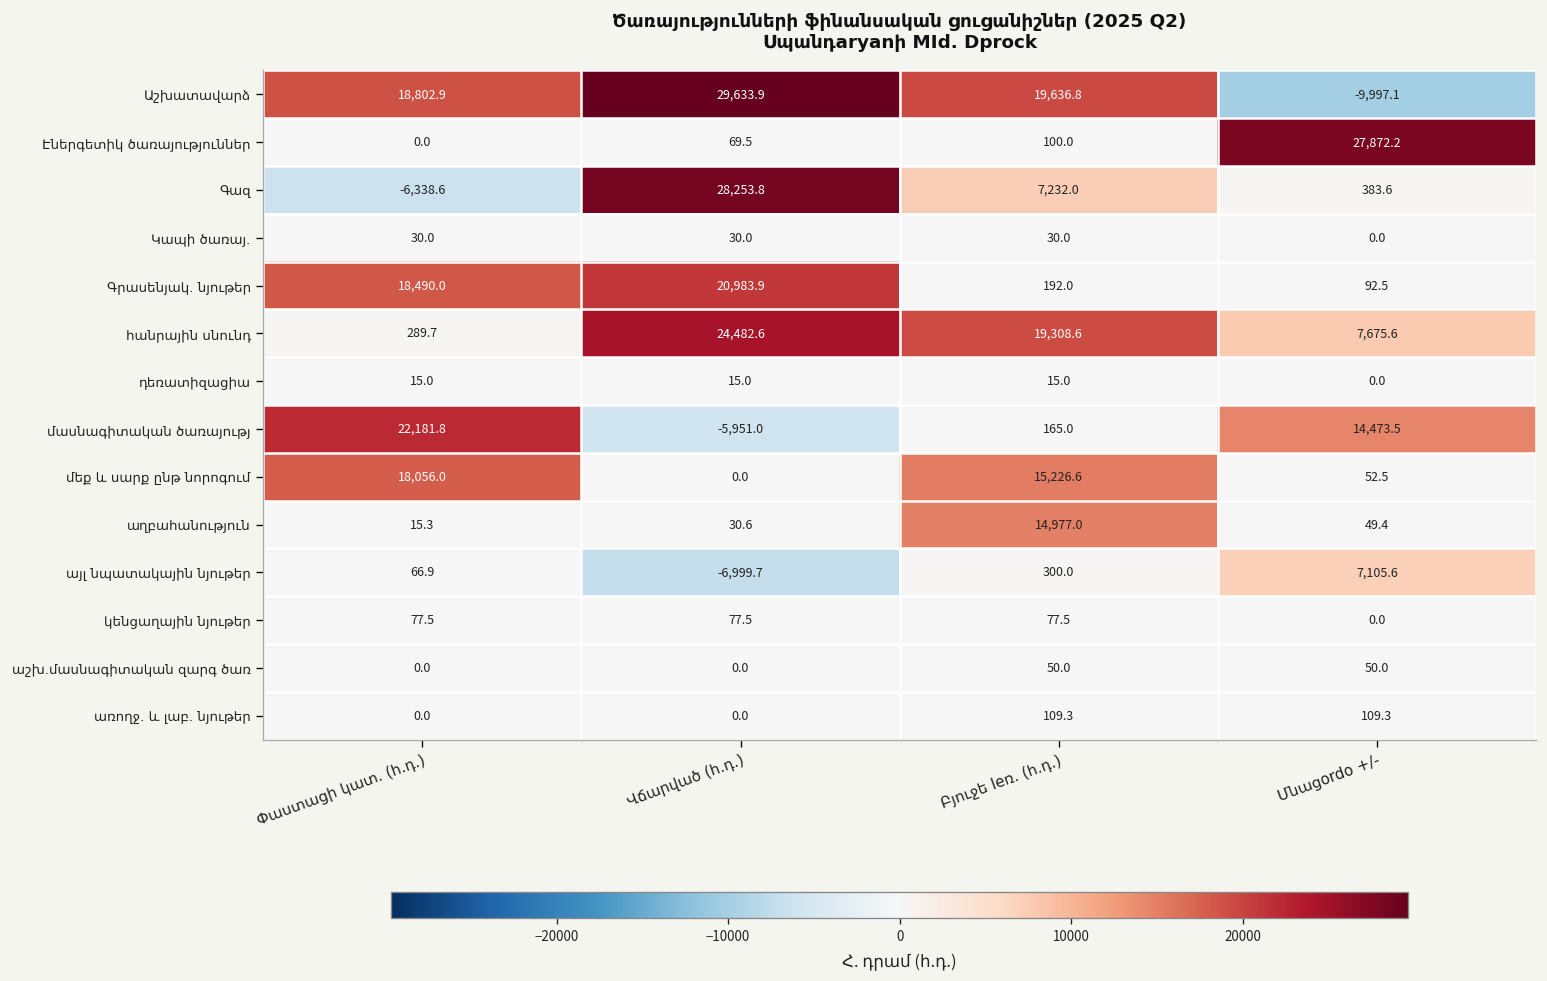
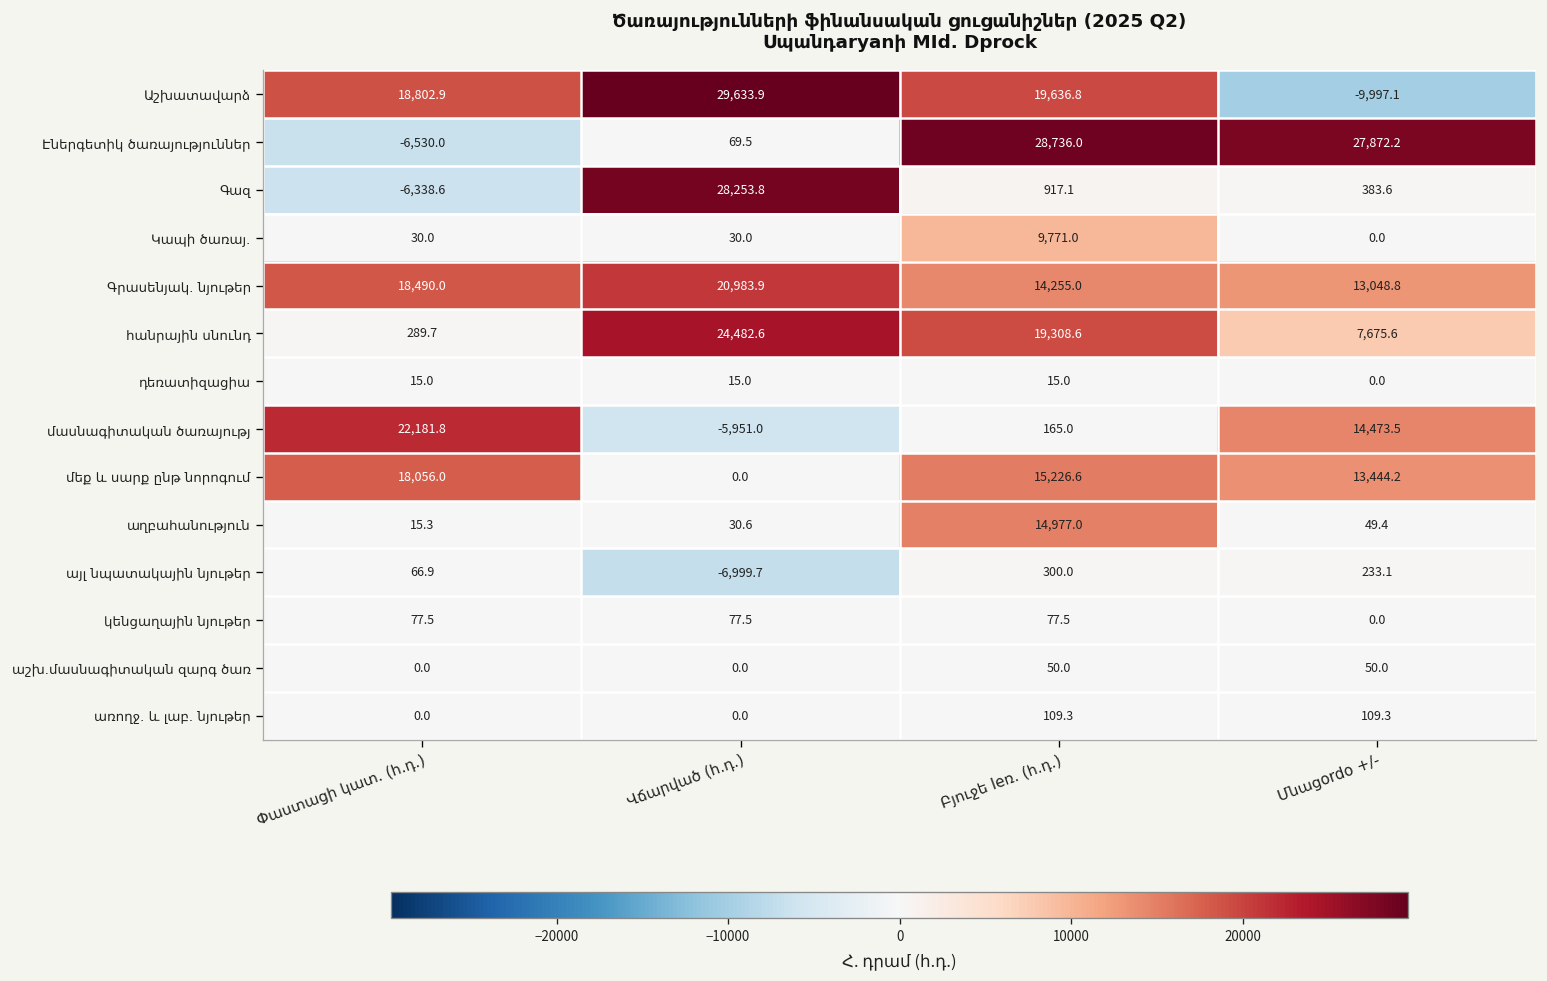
  {
    "Աշխատավարձ": {
      "Փաստացի կատ. (հ.դ.)": "18,802.9",
      "Վճարված (հ.դ.)": "29,633.9",
      "Բյուջե Ieռ. (հ.դ.)": "19,636.8",
      "Մնացordo +/-": "-9,997.1"
    },
    "Էներգետիկ ծառայություններ": {
-     "Փաստացի կատ. (հ.դ.)": "0.0",
+     "Փաստացի կատ. (հ.դ.)": "-6,530.0",
      "Վճարված (հ.դ.)": "69.5",
-     "Բյուջե Ieռ. (հ.դ.)": "100.0",
+     "Բյուջե Ieռ. (հ.դ.)": "28,736.0",
      "Մնացordo +/-": "27,872.2"
    },
    "Գազ": {
      "Փաստացի կատ. (հ.դ.)": "-6,338.6",
      "Վճարված (հ.դ.)": "28,253.8",
-     "Բյուջե Ieռ. (հ.դ.)": "7,232.0",
+     "Բյուջե Ieռ. (հ.դ.)": "917.1",
      "Մնացordo +/-": "383.6"
    },
    "Կապի ծառայ.": {
      "Փաստացի կատ. (հ.դ.)": "30.0",
      "Վճարված (հ.դ.)": "30.0",
-     "Բյուջե Ieռ. (հ.դ.)": "30.0",
+     "Բյուջե Ieռ. (հ.դ.)": "9,771.0",
      "Մնացordo +/-": "0.0"
    },
    "Գրասենյակ. նյութեր": {
      "Փաստացի կատ. (հ.դ.)": "18,490.0",
      "Վճարված (հ.դ.)": "20,983.9",
-     "Բյուջե Ieռ. (հ.դ.)": "192.0",
-     "Մնացordo +/-": "92.5"
+     "Բյուջե Ieռ. (հ.դ.)": "14,255.0",
+     "Մնացordo +/-": "13,048.8"
    },
    "հանրային սնունդ": {
      "Փաստացի կատ. (հ.դ.)": "289.7",
      "Վճարված (հ.դ.)": "24,482.6",
      "Բյուջե Ieռ. (հ.դ.)": "19,308.6",
      "Մնացordo +/-": "7,675.6"
    },
    "դեռատիզացիա": {
      "Փաստացի կատ. (հ.դ.)": "15.0",
      "Վճարված (հ.դ.)": "15.0",
      "Բյուջե Ieռ. (հ.դ.)": "15.0",
      "Մնացordo +/-": "0.0"
    },
    "մասնագիտական ծառայությ": {
      "Փաստացի կատ. (հ.դ.)": "22,181.8",
      "Վճարված (հ.դ.)": "-5,951.0",
      "Բյուջե Ieռ. (հ.դ.)": "165.0",
      "Մնացordo +/-": "14,473.5"
    },
    "մեք և սարք ընթ նորոգում": {
      "Փաստացի կատ. (հ.դ.)": "18,056.0",
      "Վճարված (հ.դ.)": "0.0",
      "Բյուջե Ieռ. (հ.դ.)": "15,226.6",
-     "Մնացordo +/-": "52.5"
+     "Մնացordo +/-": "13,444.2"
    },
    "աղբահանություն": {
      "Փաստացի կատ. (հ.դ.)": "15.3",
      "Վճարված (հ.դ.)": "30.6",
      "Բյուջե Ieռ. (հ.դ.)": "14,977.0",
      "Մնացordo +/-": "49.4"
    },
    "այլ նպատակային նյութեր": {
      "Փաստացի կատ. (հ.դ.)": "66.9",
      "Վճարված (հ.դ.)": "-6,999.7",
      "Բյուջե Ieռ. (հ.դ.)": "300.0",
-     "Մնացordo +/-": "7,105.6"
+     "Մնացordo +/-": "233.1"
    },
    "կենցաղային նյութեր": {
      "Փաստացի կատ. (հ.դ.)": "77.5",
      "Վճարված (հ.դ.)": "77.5",
      "Բյուջե Ieռ. (հ.դ.)": "77.5",
      "Մնացordo +/-": "0.0"
    },
    "աշխ.մասնագիտական զարգ ծառ": {
      "Փաստացի կատ. (հ.դ.)": "0.0",
      "Վճարված (հ.դ.)": "0.0",
      "Բյուջե Ieռ. (հ.դ.)": "50.0",
      "Մնացordo +/-": "50.0"
    },
    "առողջ. և լաբ. նյութեր": {
      "Փաստացի կատ. (հ.դ.)": "0.0",
      "Վճարված (հ.դ.)": "0.0",
      "Բյուջե Ieռ. (հ.դ.)": "109.3",
      "Մնացordo +/-": "109.3"
    }
  }
